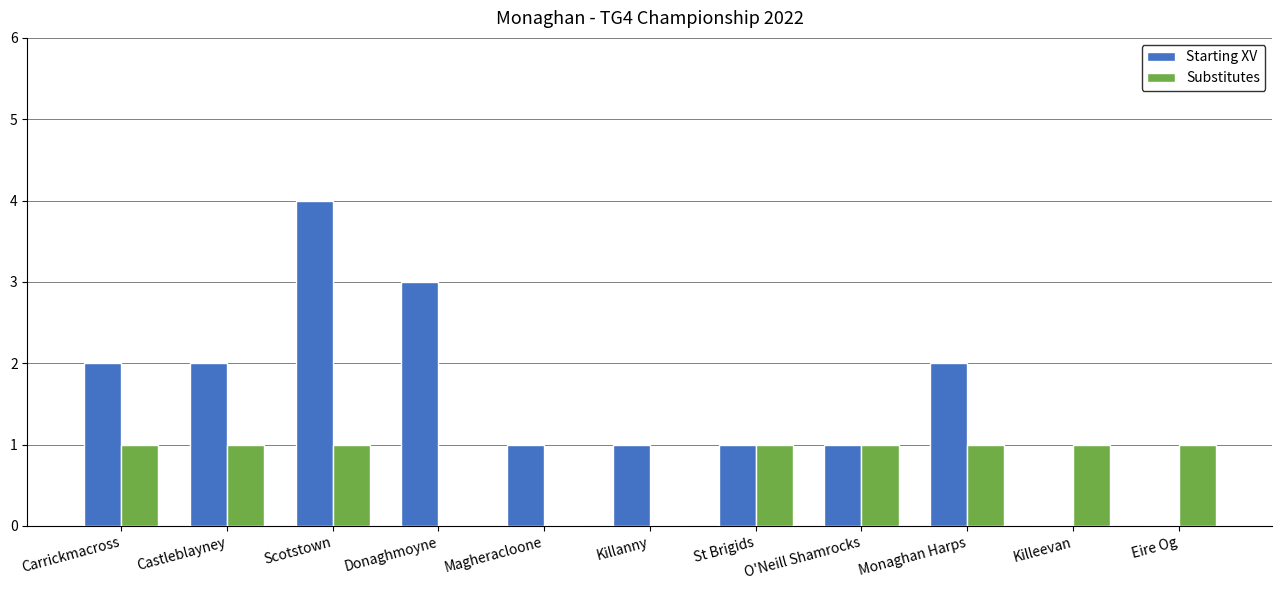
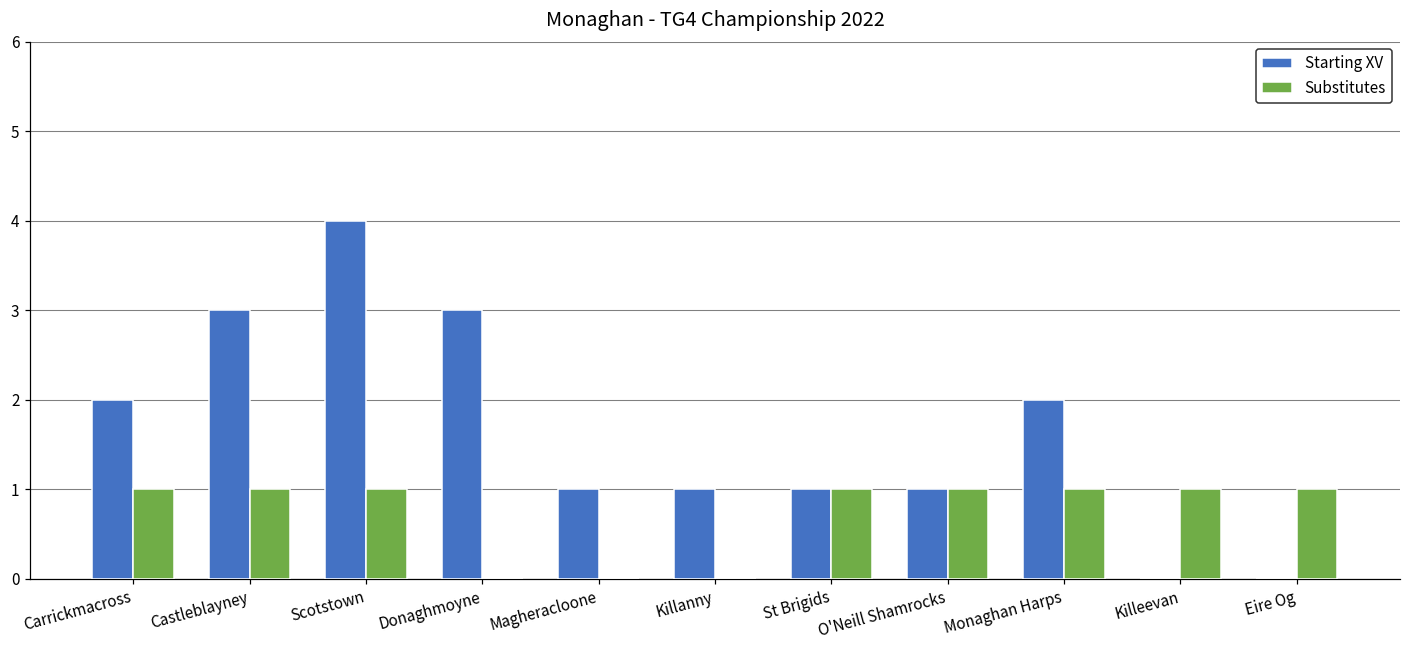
  {
    "Starting XV": {
      "Carrickmacross": 2,
-     "Castleblayney": 2,
+     "Castleblayney": 3,
      "Scotstown": 4,
      "Donaghmoyne": 3,
      "Magheracloone": 1,
      "Killanny": 1,
      "St Brigids": 1,
      "O'Neill Shamrocks": 1,
      "Monaghan Harps": 2,
      "Killeevan": 0,
      "Eire Og": 0
    },
    "Substitutes": {
      "Carrickmacross": 1,
      "Castleblayney": 1,
      "Scotstown": 1,
      "Donaghmoyne": 0,
      "Magheracloone": 0,
      "Killanny": 0,
      "St Brigids": 1,
      "O'Neill Shamrocks": 1,
      "Monaghan Harps": 1,
      "Killeevan": 1,
      "Eire Og": 1
    }
  }
